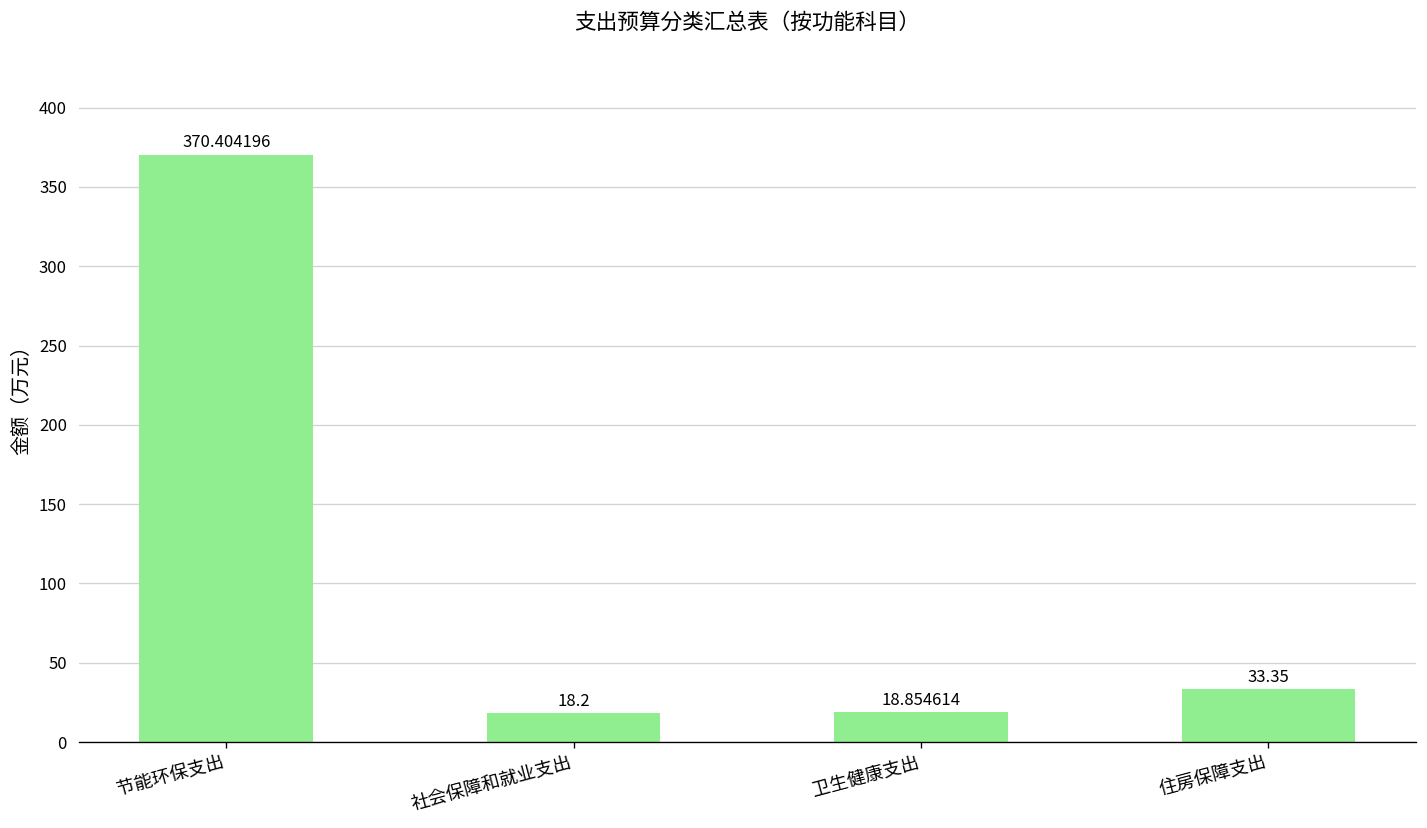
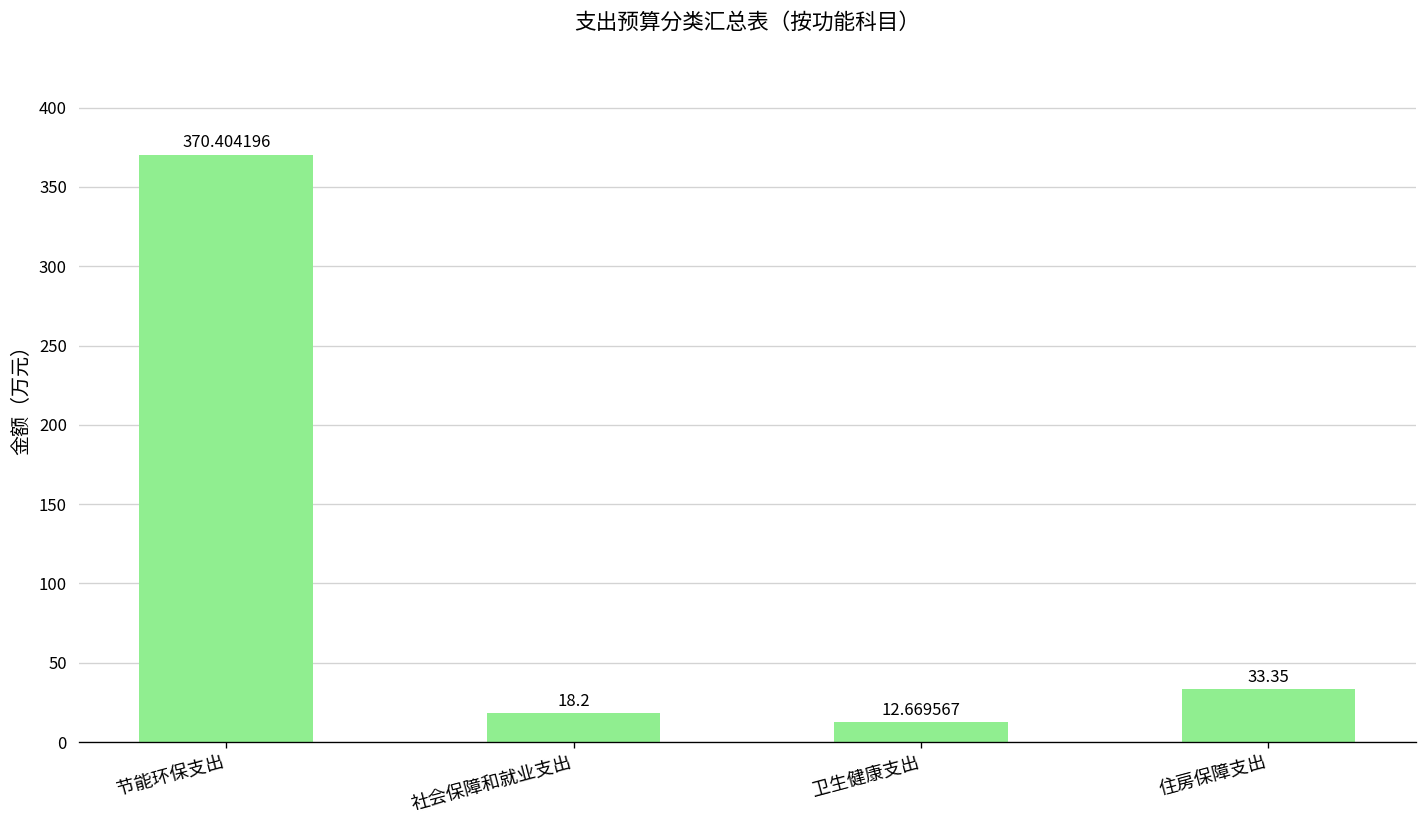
  {
    "节能环保支出": 370.404196,
    "社会保障和就业支出": 18.2,
-   "卫生健康支出": 18.854614,
+   "卫生健康支出": 12.669567,
    "住房保障支出": 33.35
  }
